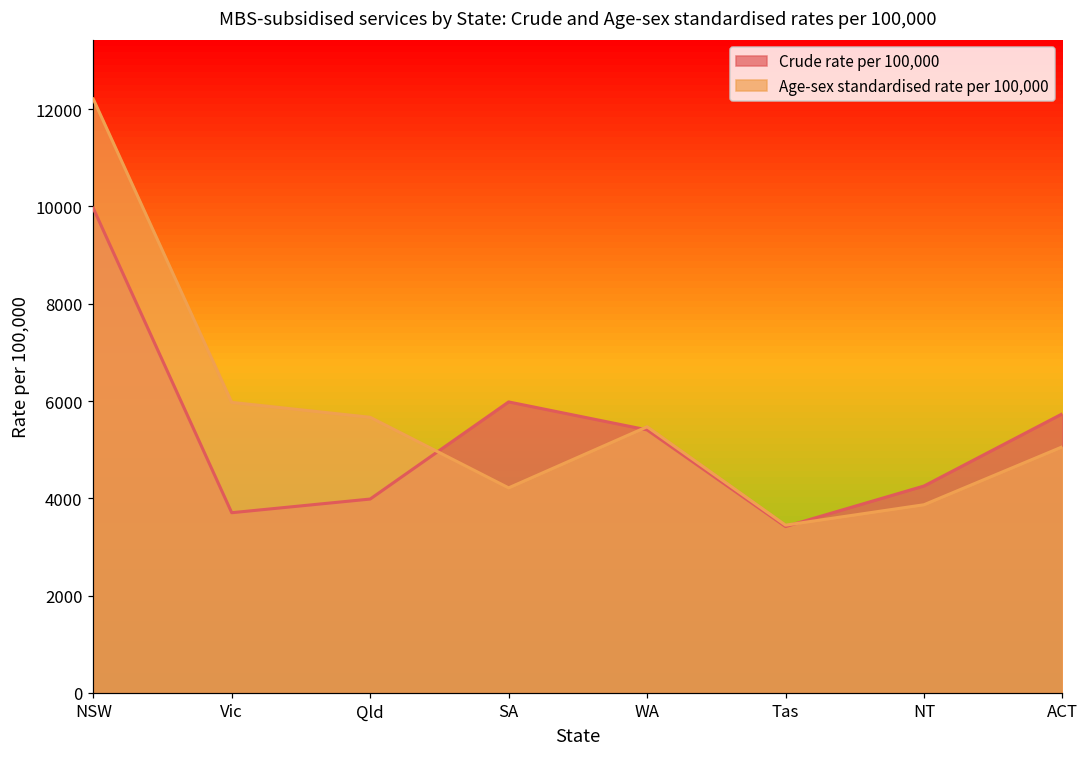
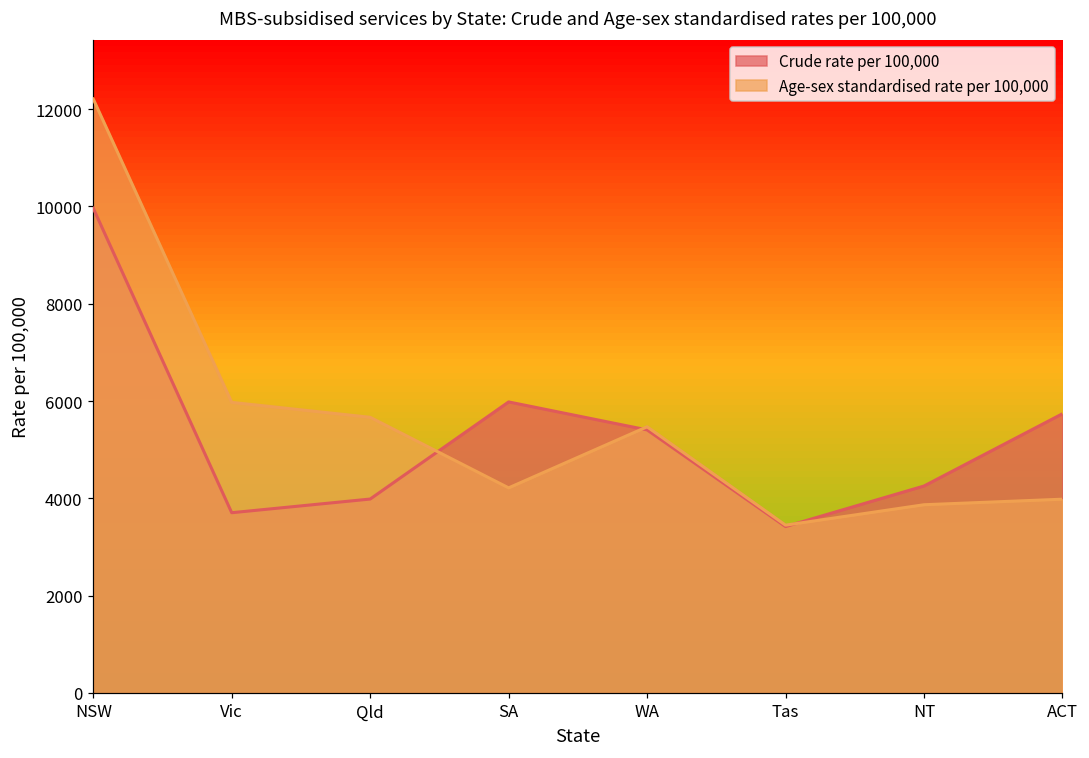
  {
    "Crude rate per 100,000": {
      "NSW": 10000,
      "Vic": 3700,
      "Qld": 4000,
      "SA": 6000,
      "WA": 5400,
      "NT": 4300,
      "ACT": 5700
    },
    "Age-sex standardised rate per 100,000": {
      "NSW": 12200,
      "Vic": 6000,
      "Qld": 5700,
      "SA": 4200,
      "WA": 5500,
      "NT": 3900,
-     "ACT": 5100
+     "ACT": 4000
    }
  }
